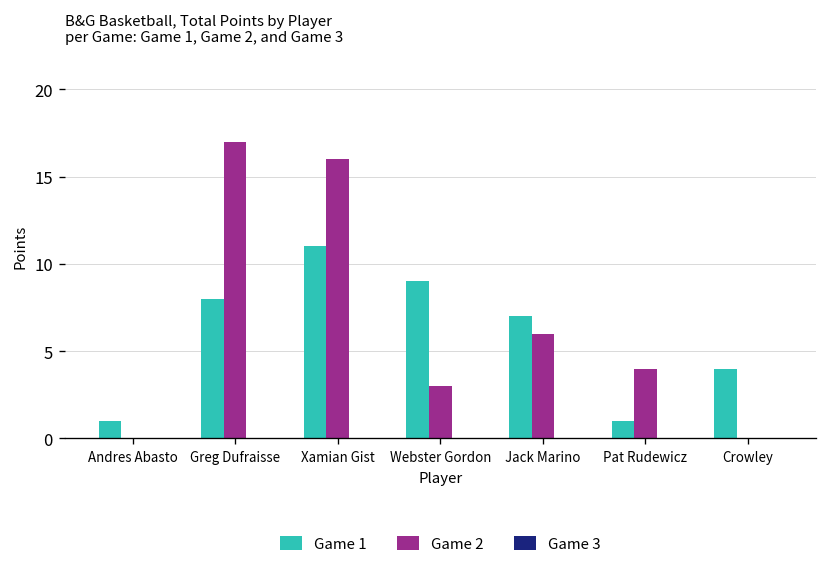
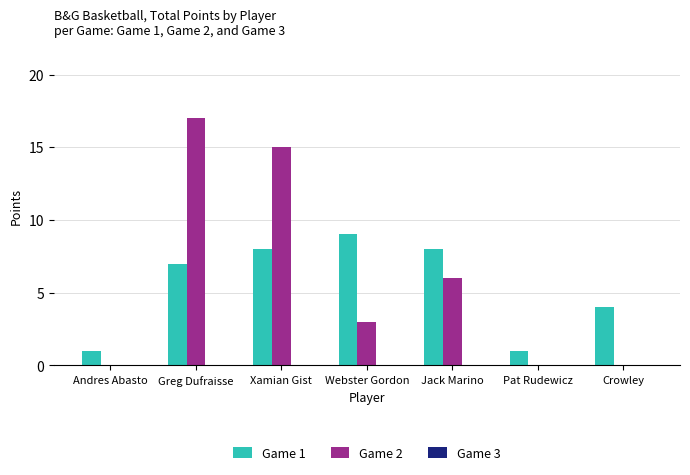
  {
    "Game 1": {
      "Andres Abasto": 1,
-     "Greg Dufraisse": 8,
-     "Xamian Gist": 11,
+     "Greg Dufraisse": 7,
+     "Xamian Gist": 8,
      "Webster Gordon": 9,
-     "Jack Marino": 7,
+     "Jack Marino": 8,
      "Pat Rudewicz": 1,
      "Crowley": 4
    },
    "Game 2": {
      "Andres Abasto": 0,
      "Greg Dufraisse": 17,
-     "Xamian Gist": 16,
+     "Xamian Gist": 15,
      "Webster Gordon": 3,
      "Jack Marino": 6,
-     "Pat Rudewicz": 4,
+     "Pat Rudewicz": 0,
      "Crowley": 0
    },
    "Game 3": {
      "Andres Abasto": 0,
      "Greg Dufraisse": 0,
      "Xamian Gist": 0,
      "Webster Gordon": 0,
      "Jack Marino": 0,
      "Pat Rudewicz": 0,
      "Crowley": 0
    }
  }
